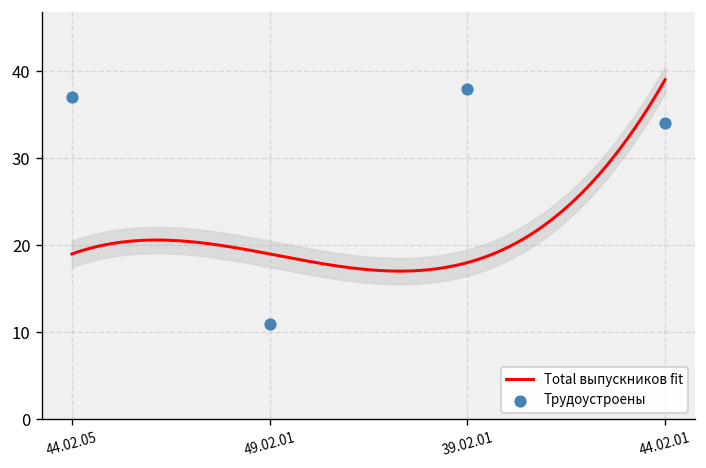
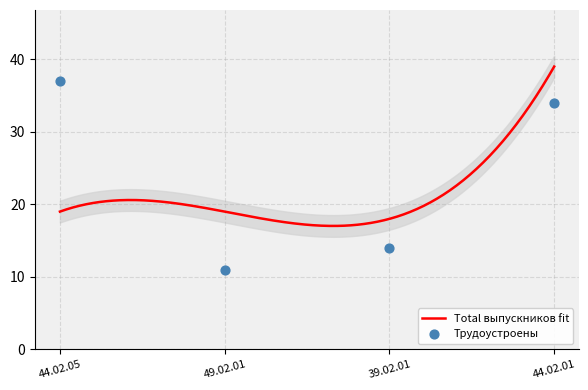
  {
    "Total выпускников fit": {
      "44.02.05": 19,
      "44.02.01": 39
    },
    "Трудоустроены": {
-     "39.02.01": 38
+     "39.02.01": 14
    }
  }
